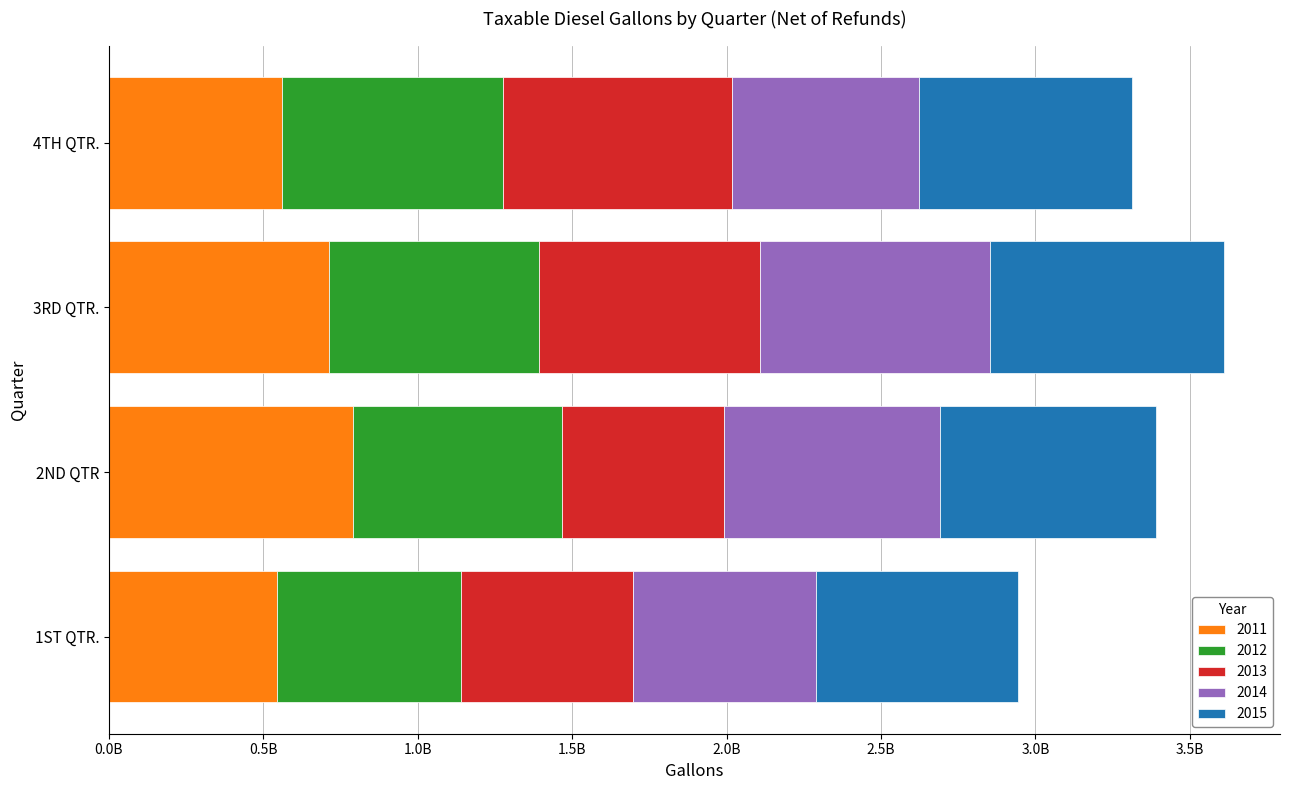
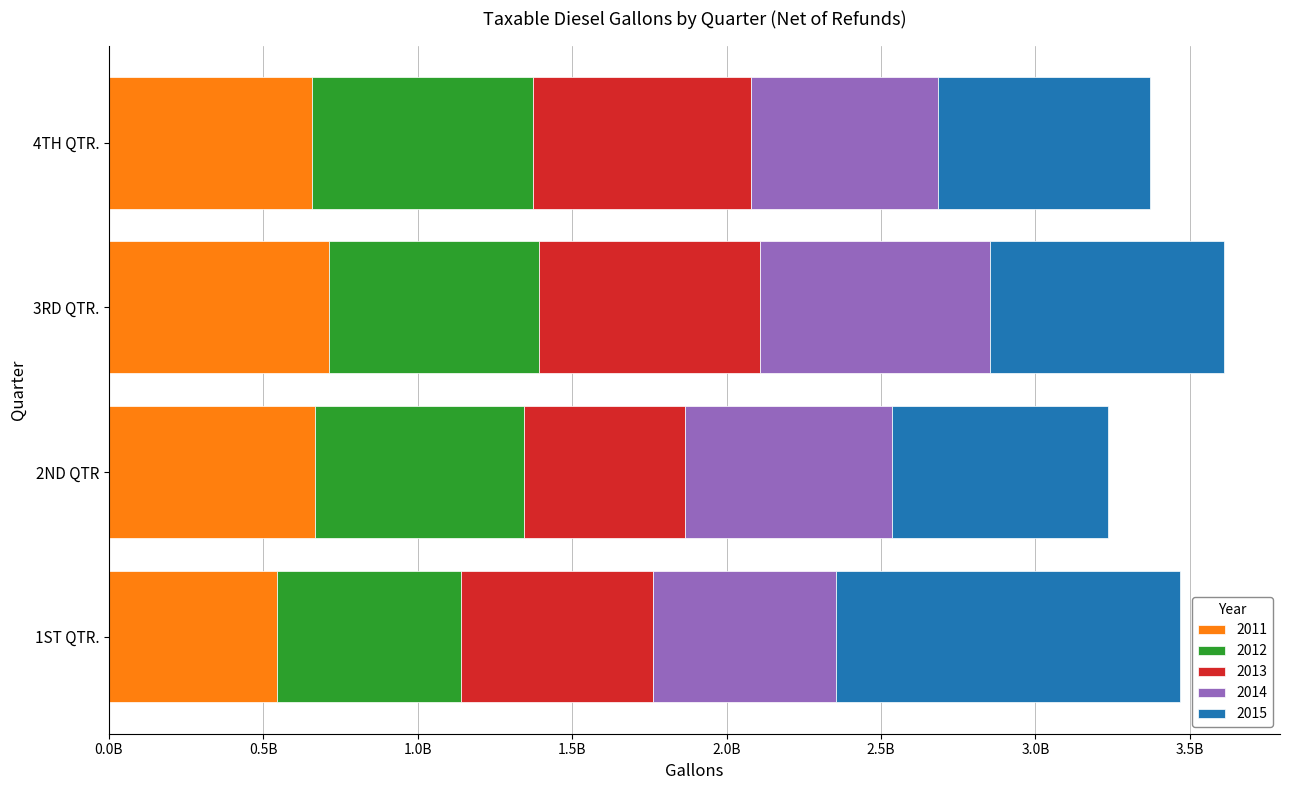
  {
    "2011": {
-     "4TH QTR.": 560000000,
+     "4TH QTR.": 660000000,
      "3RD QTR.": 710000000,
-     "2ND QTR": 790000000,
+     "2ND QTR": 670000000,
      "1ST QTR.": 540000000
    },
    "2012": {
      "4TH QTR.": 720000000,
      "3RD QTR.": 680000000,
      "2ND QTR": 680000000,
      "1ST QTR.": 600000000
    },
    "2013": {
-     "4TH QTR.": 740000000,
+     "4TH QTR.": 710000000,
      "3RD QTR.": 720000000,
      "2ND QTR": 520000000,
-     "1ST QTR.": 560000000
+     "1ST QTR.": 620000000
    },
    "2014": {
      "4TH QTR.": 610000000,
      "3RD QTR.": 750000000,
-     "2ND QTR": 700000000,
+     "2ND QTR": 670000000,
      "1ST QTR.": 590000000
    },
    "2015": {
      "4TH QTR.": 690000000,
      "3RD QTR.": 760000000,
      "2ND QTR": 700000000,
-     "1ST QTR.": 650000000
+     "1ST QTR.": 1110000000
    }
  }
